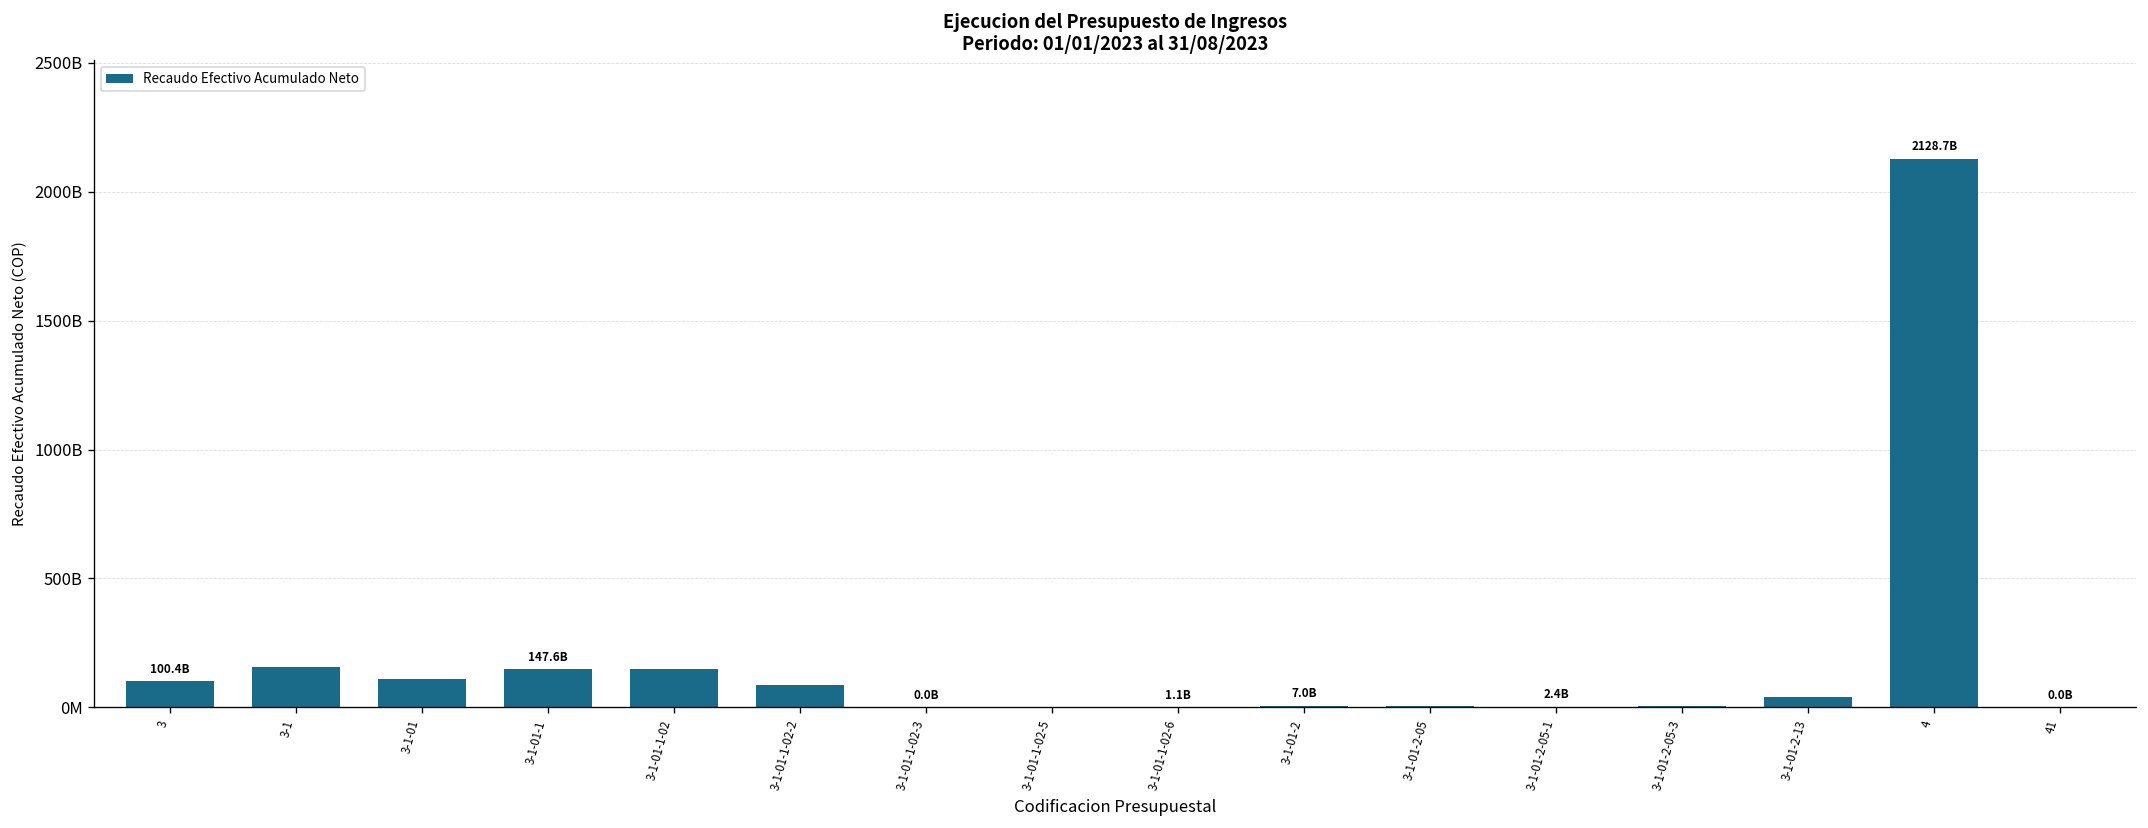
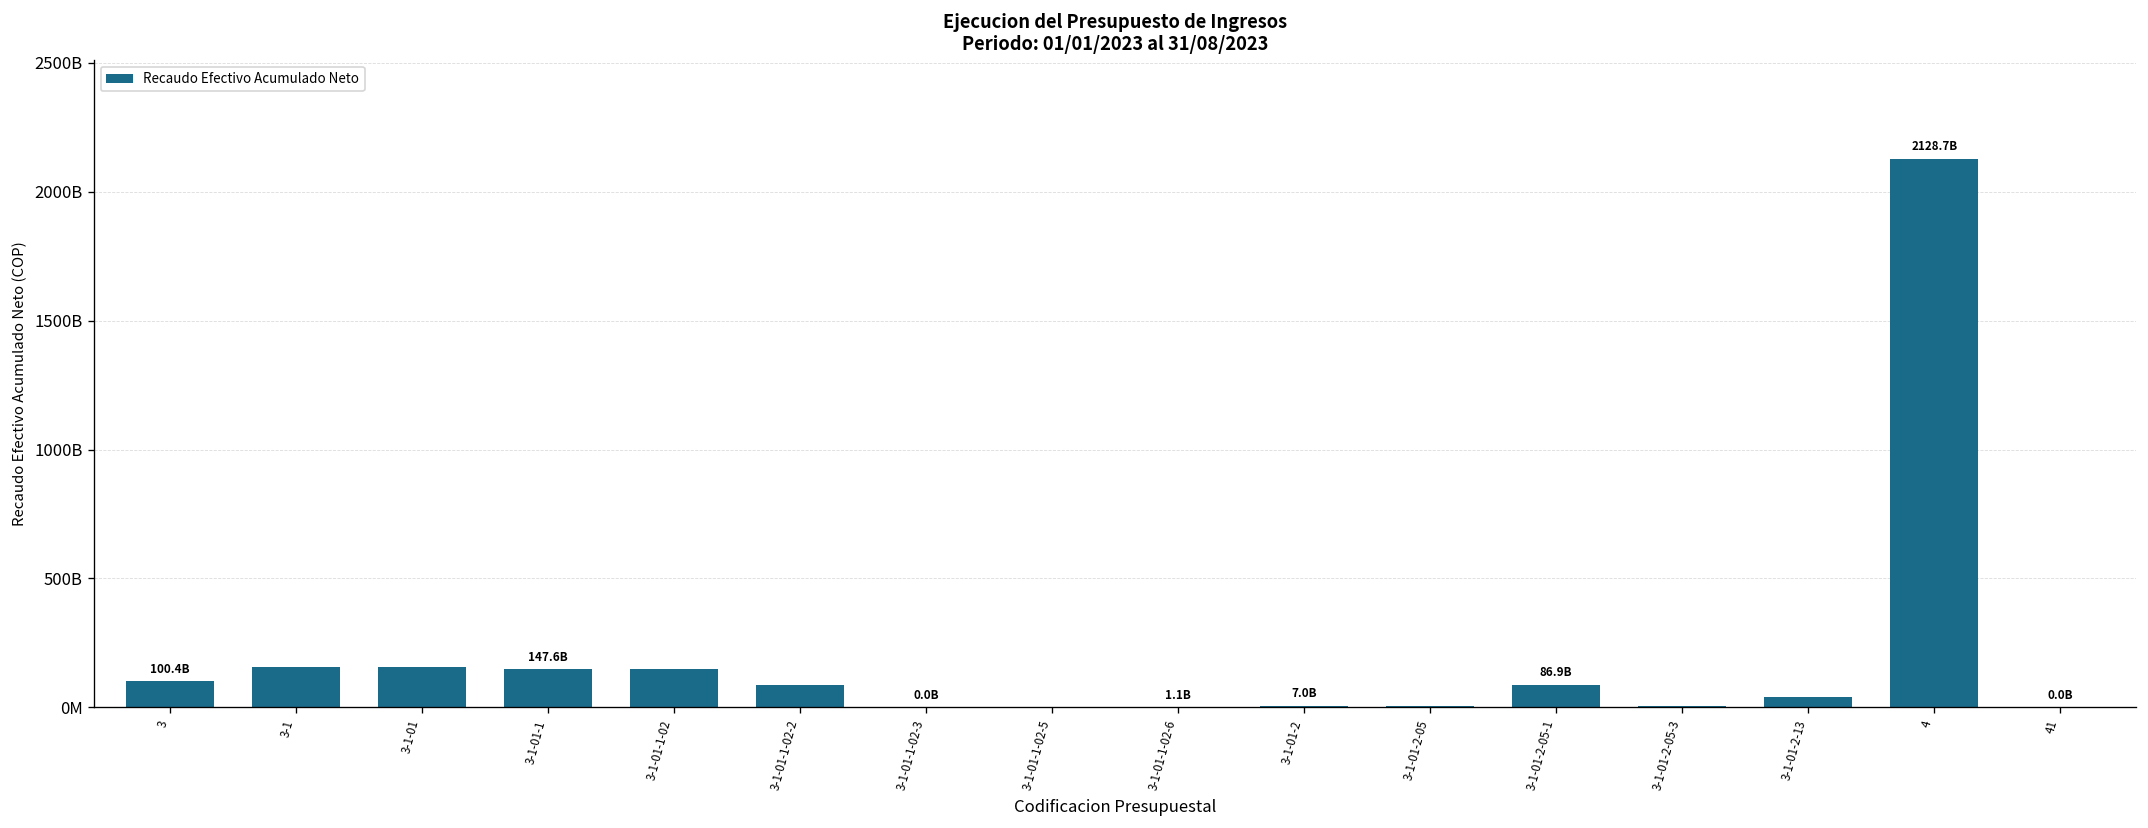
  {
    "3": "100.4B",
-   "3-1-01": "110000000000",
+   "3-1-01": "150000000000",
    "3-1-01-1": "147.6B",
    "3-1-01-1-02-6": "1.1B",
    "3-1-01-2": "7.0B",
-   "3-1-01-2-05-1": "2.4B",
+   "3-1-01-2-05-1": "86.9B",
    "4": "2128.7B"
  }
